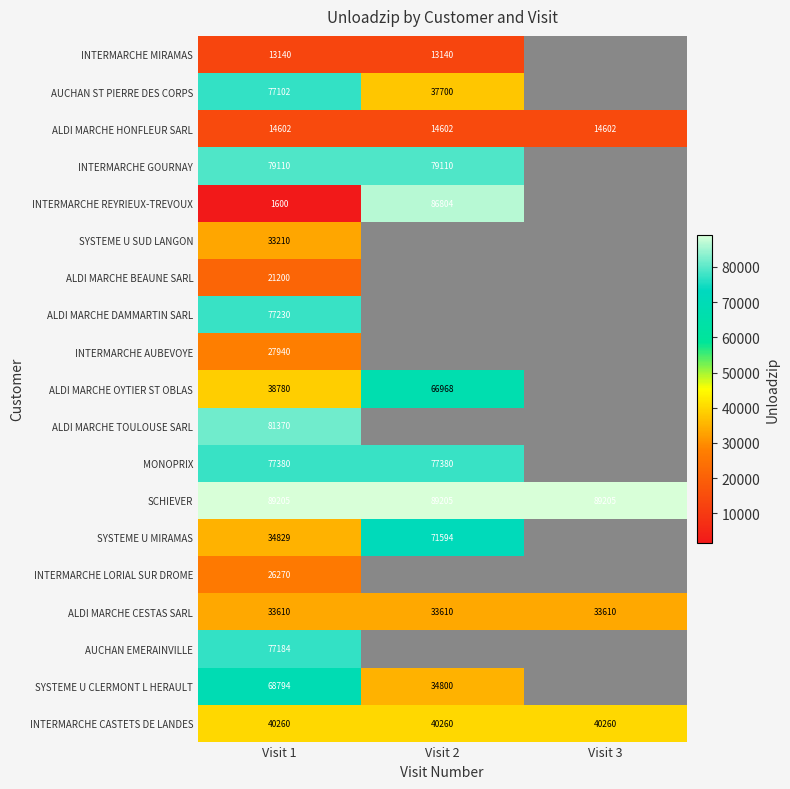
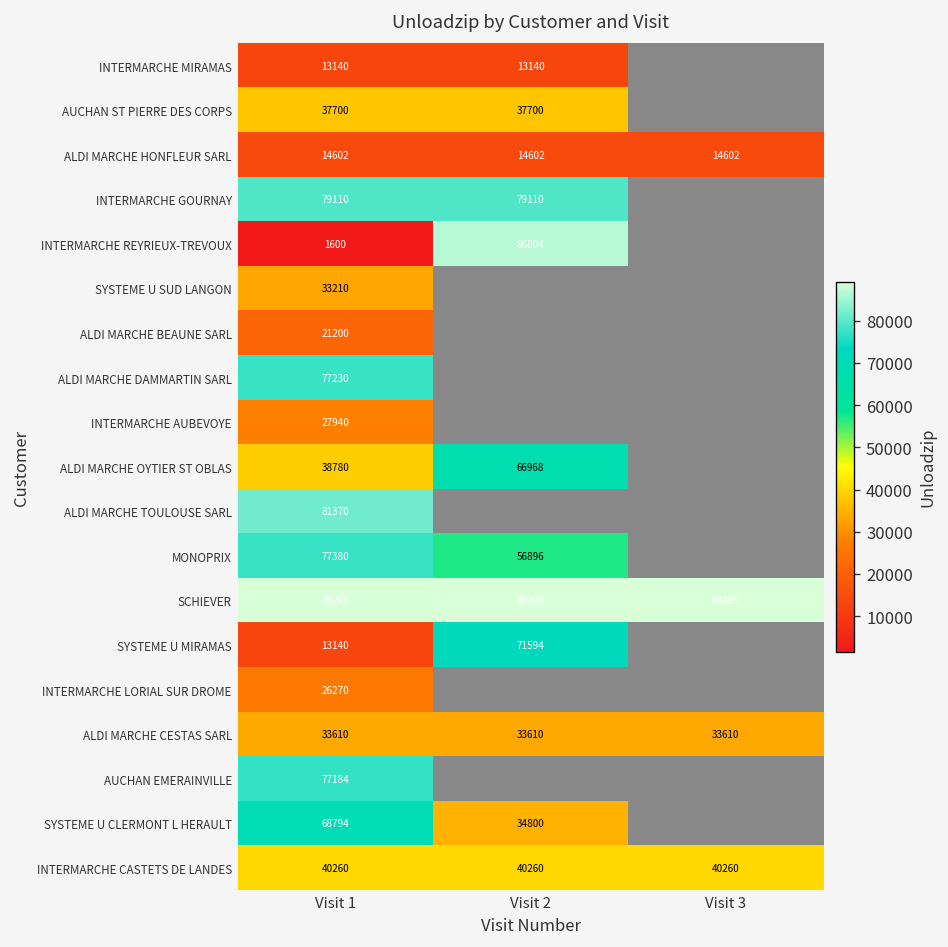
  {
    "INTERMARCHE MIRAMAS": {
      "Visit 1": 13140,
      "Visit 2": 13140
    },
    "AUCHAN ST PIERRE DES CORPS": {
-     "Visit 1": 77102,
+     "Visit 1": 37700,
      "Visit 2": 37700
    },
    "ALDI MARCHE HONFLEUR SARL": {
      "Visit 1": 14602,
      "Visit 2": 14602,
      "Visit 3": 14602
    },
    "INTERMARCHE GOURNAY": {
      "Visit 1": 79110,
      "Visit 2": 79110
    },
    "INTERMARCHE REYRIEUX-TREVOUX": {
      "Visit 1": 1600,
      "Visit 2": 86804
    },
    "SYSTEME U SUD LANGON": {
      "Visit 1": 33210
    },
    "ALDI MARCHE BEAUNE SARL": {
      "Visit 1": 21200
    },
    "ALDI MARCHE DAMMARTIN SARL": {
      "Visit 1": 77230
    },
    "INTERMARCHE AUBEVOYE": {
      "Visit 1": 27940
    },
    "ALDI MARCHE OYTIER ST OBLAS": {
      "Visit 1": 38780,
      "Visit 2": 66968
    },
    "ALDI MARCHE TOULOUSE SARL": {
      "Visit 1": 81370
    },
    "MONOPRIX": {
      "Visit 1": 77380,
-     "Visit 2": 77380
+     "Visit 2": 56896
    },
    "SYSTEME U MIRAMAS": {
-     "Visit 1": 34829,
+     "Visit 1": 13140,
      "Visit 2": 71594
    },
    "INTERMARCHE LORIAL SUR DROME": {
      "Visit 1": 26270
    },
    "ALDI MARCHE CESTAS SARL": {
      "Visit 1": 33610,
      "Visit 2": 33610,
      "Visit 3": 33610
    },
    "AUCHAN EMERAINVILLE": {
      "Visit 1": 77184
    },
    "SYSTEME U CLERMONT L HERAULT": {
      "Visit 1": 68794,
      "Visit 2": 34800
    },
    "INTERMARCHE CASTETS DE LANDES": {
      "Visit 1": 40260,
      "Visit 2": 40260,
      "Visit 3": 40260
    }
  }
